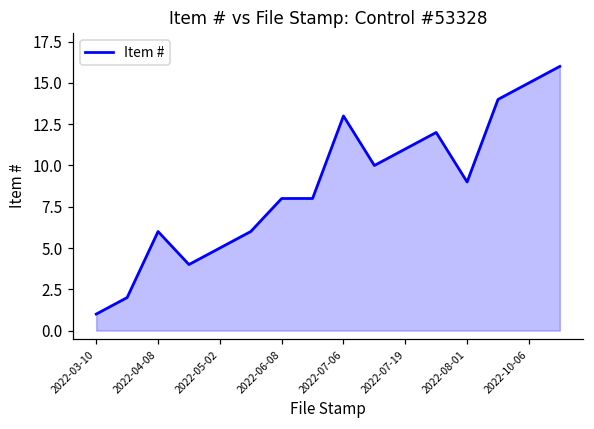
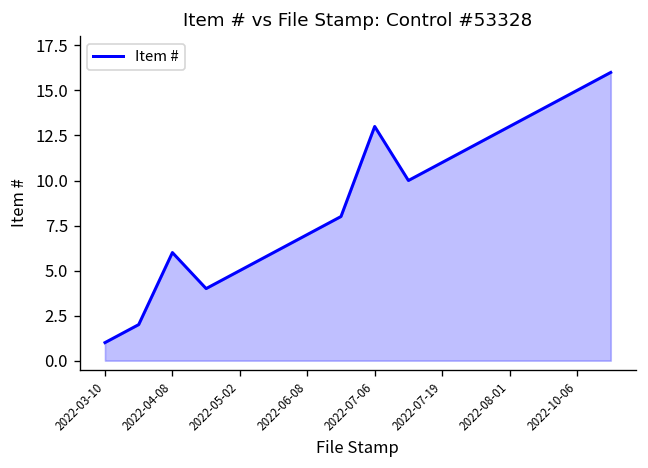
  {
    "2022-03-10": 1,
    "2022-04-08": 6,
    "2022-05-02": 5,
-   "2022-06-08": 8,
+   "2022-06-08": 7,
    "2022-07-06": 13,
-   "2022-08-01": 9,
+   "2022-08-01": 13,
    "2022-10-06": 15
  }
